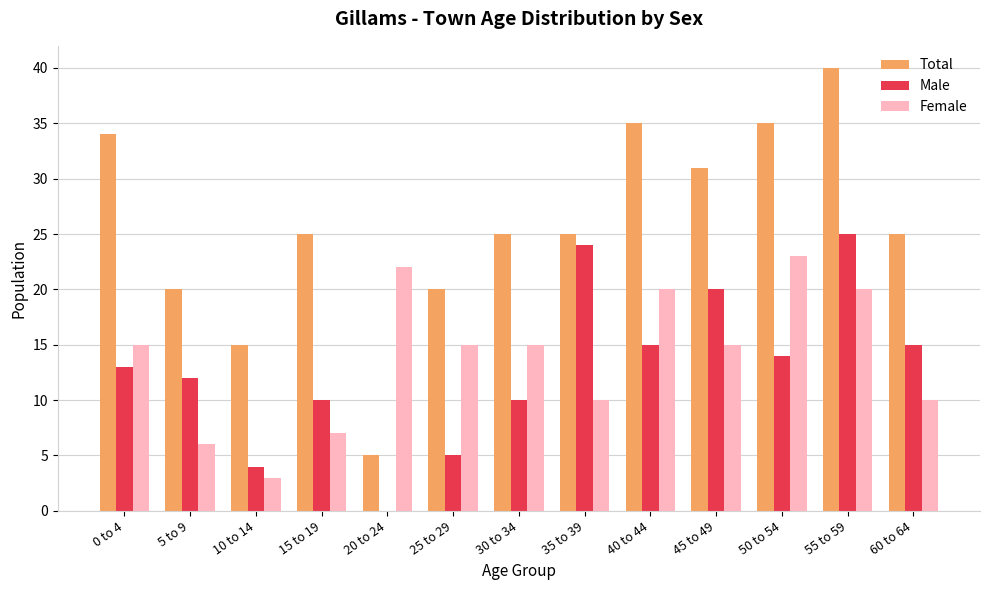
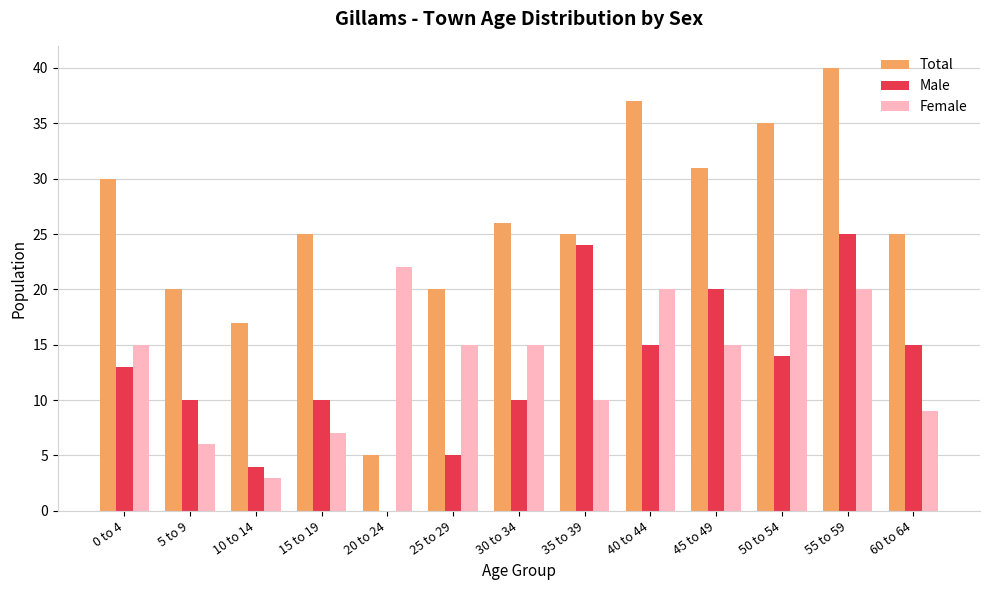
  {
    "Total": {
-     "0 to 4": 34,
+     "0 to 4": 30,
      "5 to 9": 20,
-     "10 to 14": 15,
+     "10 to 14": 17,
      "15 to 19": 25,
      "20 to 24": 5,
      "25 to 29": 20,
-     "30 to 34": 25,
+     "30 to 34": 26,
      "35 to 39": 25,
-     "40 to 44": 35,
+     "40 to 44": 37,
      "45 to 49": 31,
      "50 to 54": 35,
      "55 to 59": 40,
      "60 to 64": 25
    },
    "Male": {
      "0 to 4": 13,
-     "5 to 9": 12,
+     "5 to 9": 10,
      "10 to 14": 4,
      "15 to 19": 10,
      "20 to 24": 0,
      "25 to 29": 5,
      "30 to 34": 10,
      "35 to 39": 24,
      "40 to 44": 15,
      "45 to 49": 20,
      "50 to 54": 14,
      "55 to 59": 25,
      "60 to 64": 15
    },
    "Female": {
      "0 to 4": 15,
      "5 to 9": 6,
      "10 to 14": 3,
      "15 to 19": 7,
      "20 to 24": 22,
      "25 to 29": 15,
      "30 to 34": 15,
      "35 to 39": 10,
      "40 to 44": 20,
      "45 to 49": 15,
-     "50 to 54": 23,
+     "50 to 54": 20,
      "55 to 59": 20,
-     "60 to 64": 10
+     "60 to 64": 9
    }
  }
